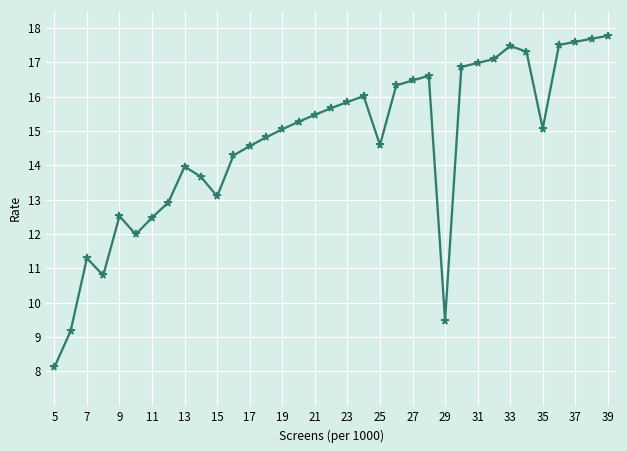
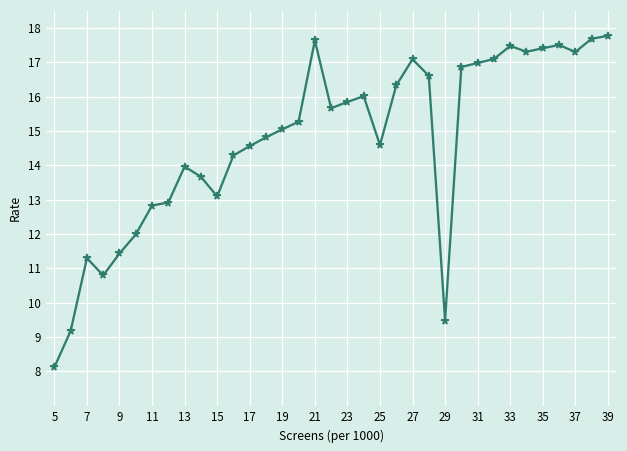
  {
    "5": 8.1,
    "7": 11.3,
-   "9": 12.5,
-   "11": 12.5,
+   "9": 11.4,
+   "11": 12.8,
    "13": 14.0,
    "15": 13.1,
    "17": 14.6,
    "19": 15.1,
-   "21": 15.5,
+   "21": 17.6,
    "23": 15.8,
    "25": 14.6,
-   "27": 16.5,
+   "27": 17.1,
    "29": 9.5,
    "31": 17.0,
    "33": 17.5,
-   "35": 15.1,
-   "37": 17.6,
+   "35": 17.4,
+   "37": 17.3,
    "39": 17.8
  }
